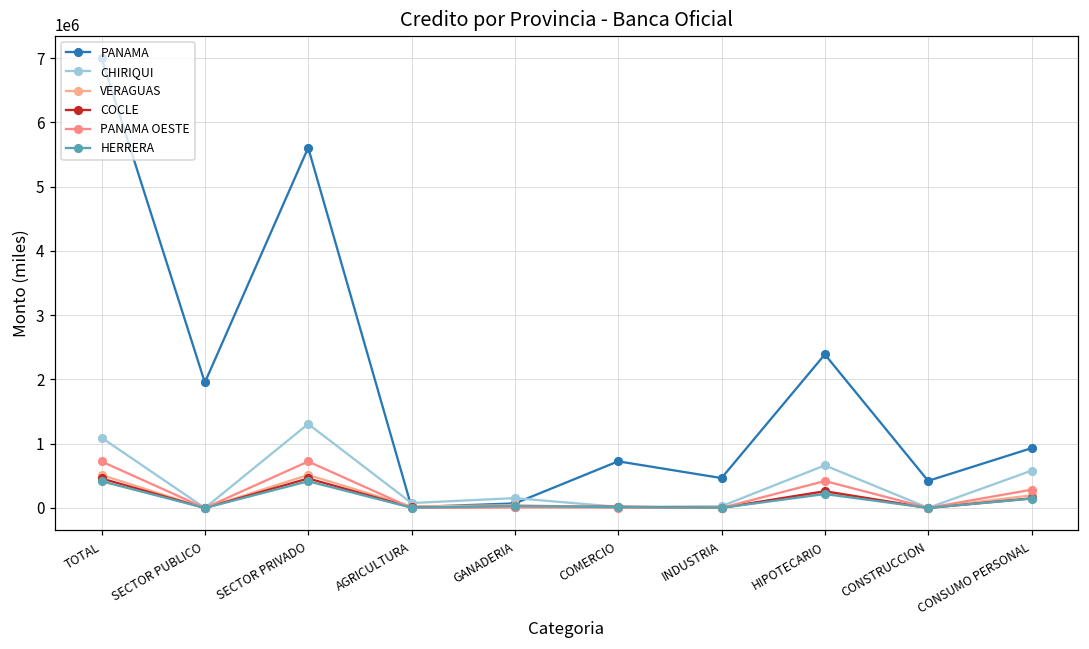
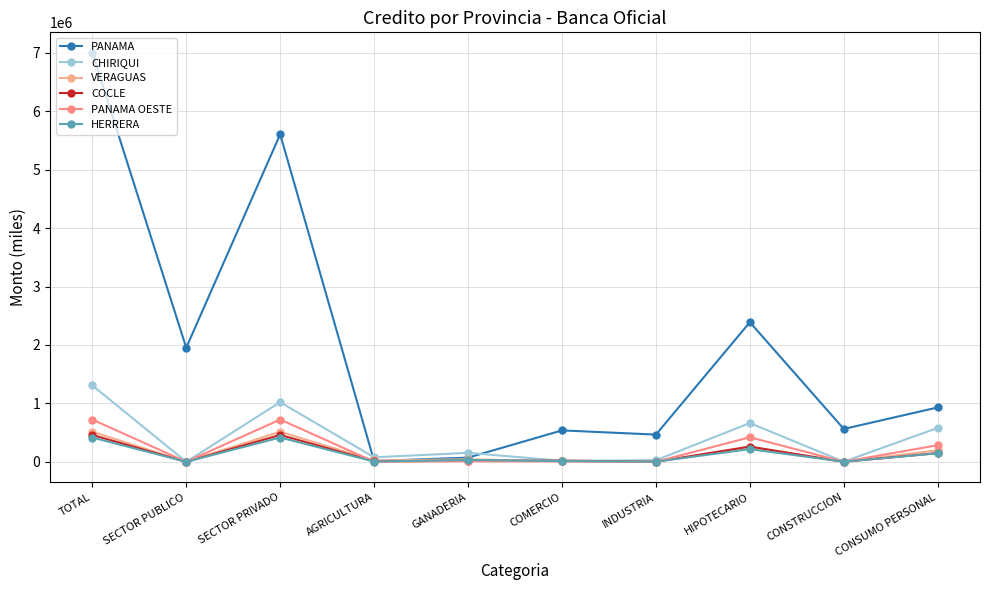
  {
    "PANAMA": {
      "SECTOR PUBLICO": 2000000,
      "SECTOR PRIVADO": 5600000,
-     "COMERCIO": 700000,
+     "COMERCIO": 500000,
      "INDUSTRIA": 500000,
      "HIPOTECARIO": 2400000,
-     "CONSTRUCCION": 400000,
+     "CONSTRUCCION": 600000,
      "CONSUMO PERSONAL": 900000
    },
    "CHIRIQUI": {
-     "TOTAL": 1100000,
-     "SECTOR PRIVADO": 1300000,
+     "TOTAL": 1300000,
+     "SECTOR PRIVADO": 1000000,
      "AGRICULTURA": 100000,
      "GANADERIA": 200000,
      "HIPOTECARIO": 700000,
      "CONSUMO PERSONAL": 600000
    }
  }
